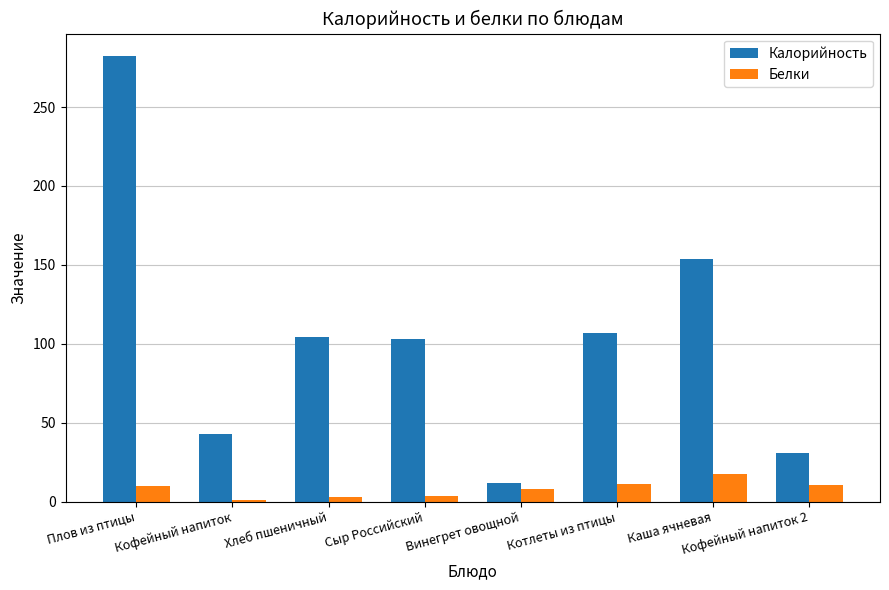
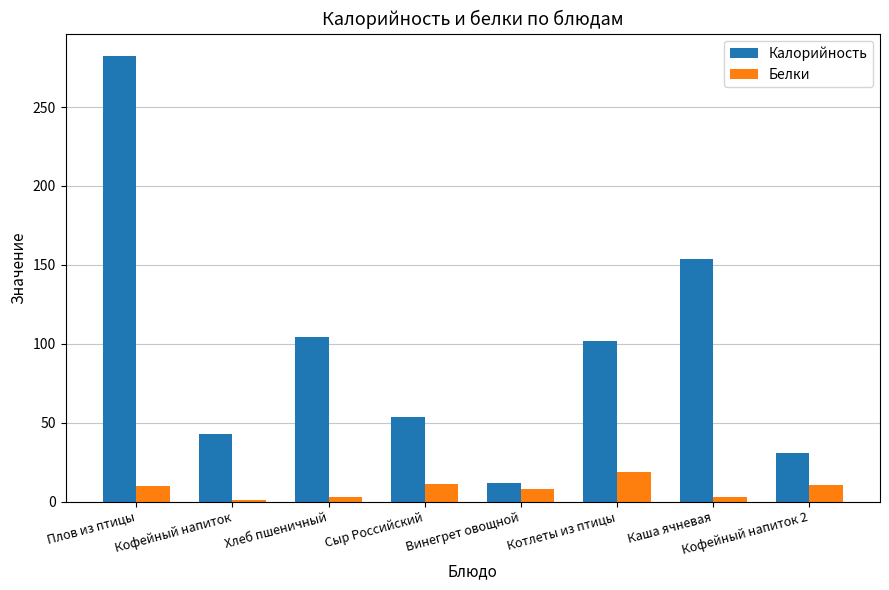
  {
    "Калорийность": {
      "Плов из птицы": 282,
      "Кофейный напиток": 43,
      "Хлеб пшеничный": 105,
-     "Сыр Российский": 103,
+     "Сыр Российский": 54,
      "Винегрет овощной": 12,
-     "Котлеты из птицы": 107,
+     "Котлеты из птицы": 102,
      "Каша ячневая": 154,
      "Кофейный напиток 2": 31
    },
    "Белки": {
      "Плов из птицы": 10,
      "Хлеб пшеничный": 3,
-     "Сыр Российский": 3,
+     "Сыр Российский": 11,
      "Винегрет овощной": 8,
-     "Котлеты из птицы": 11,
-     "Каша ячневая": 18,
+     "Котлеты из птицы": 19,
+     "Каша ячневая": 3,
      "Кофейный напиток 2": 11
    }
  }
